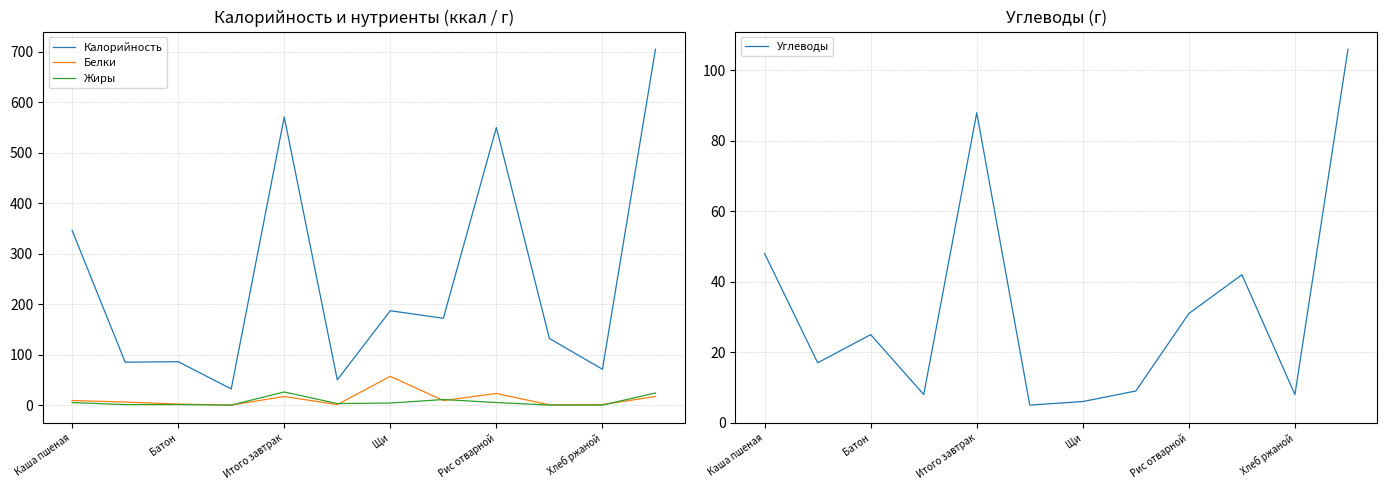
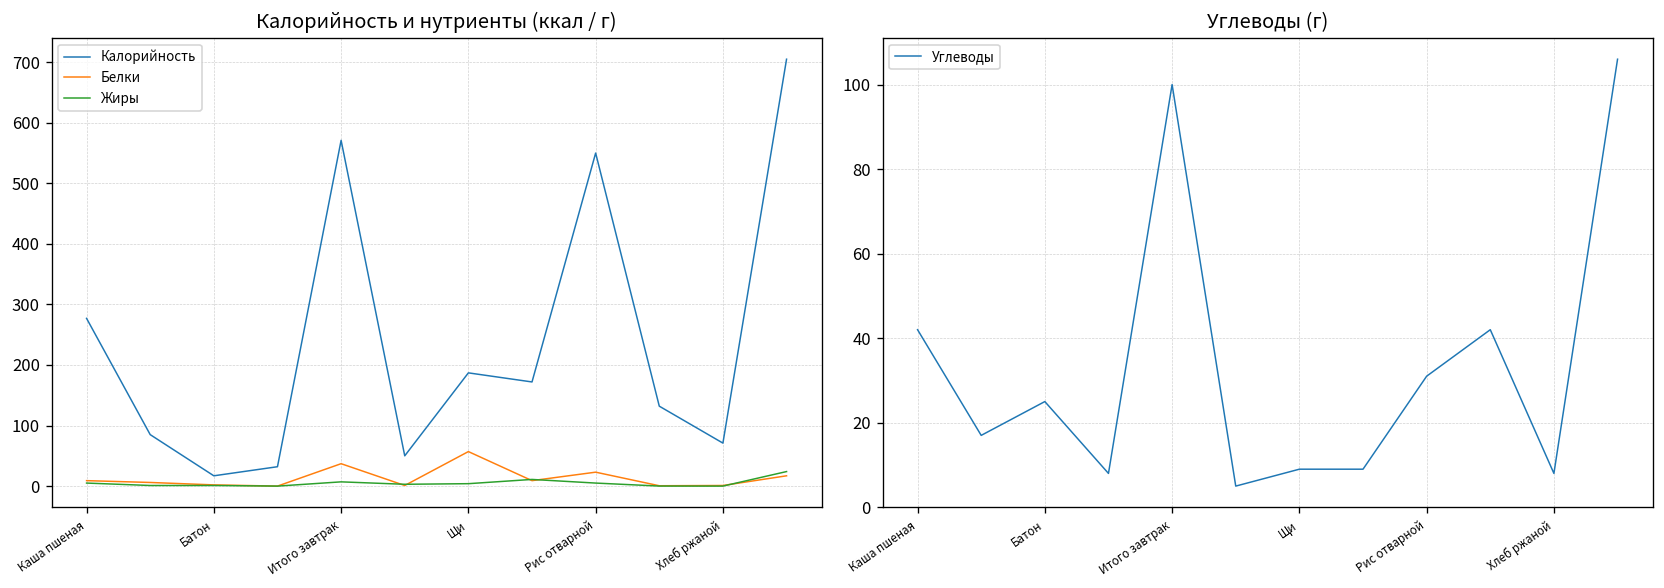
  {
    "Калорийность и нутриенты (ккал / г)": {
      "Калорийность": {
-       "Каша пшеная": 350,
-       "Батон": 90,
+       "Каша пшеная": 280,
+       "Батон": 20,
        "Итого завтрак": 570,
        "Щи": 190,
        "Рис отварной": 550,
        "Хлеб ржаной": 70
      },
      "Белки": {
-       "Итого завтрак": 20,
+       "Итого завтрак": 40,
        "Щи": 60,
        "Рис отварной": 20
      },
      "Жиры": {
-       "Итого завтрак": 30,
+       "Итого завтрак": 10,
        "Щи": 0,
        "Рис отварной": 10
      }
    },
    "Углеводы (г)": {
-     "Каша пшеная": 48,
+     "Каша пшеная": 42,
      "Батон": 25,
-     "Итого завтрак": 88,
-     "Щи": 6,
+     "Итого завтрак": 100,
+     "Щи": 9,
      "Рис отварной": 31,
      "Хлеб ржаной": 8
    }
  }
